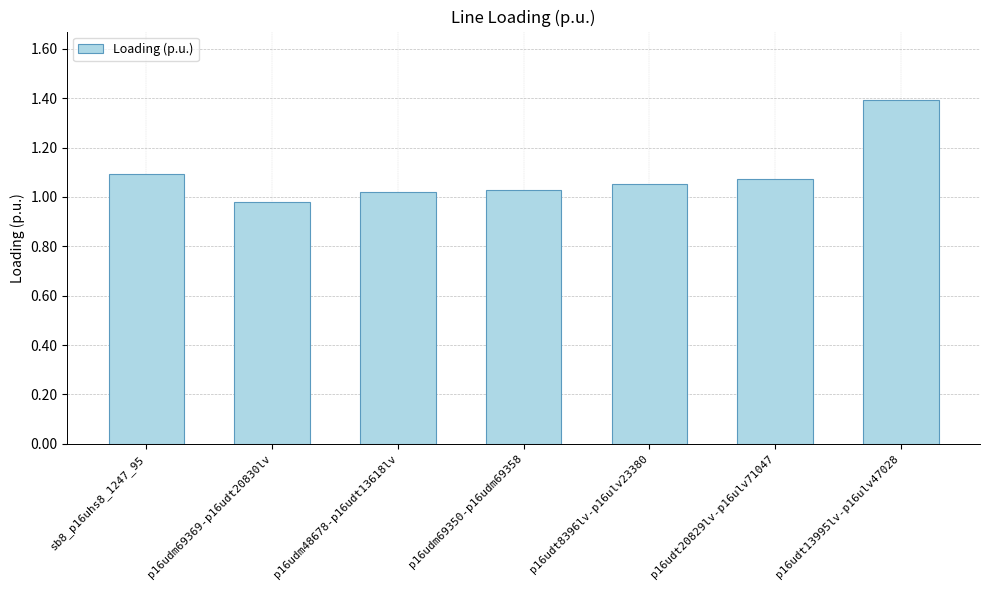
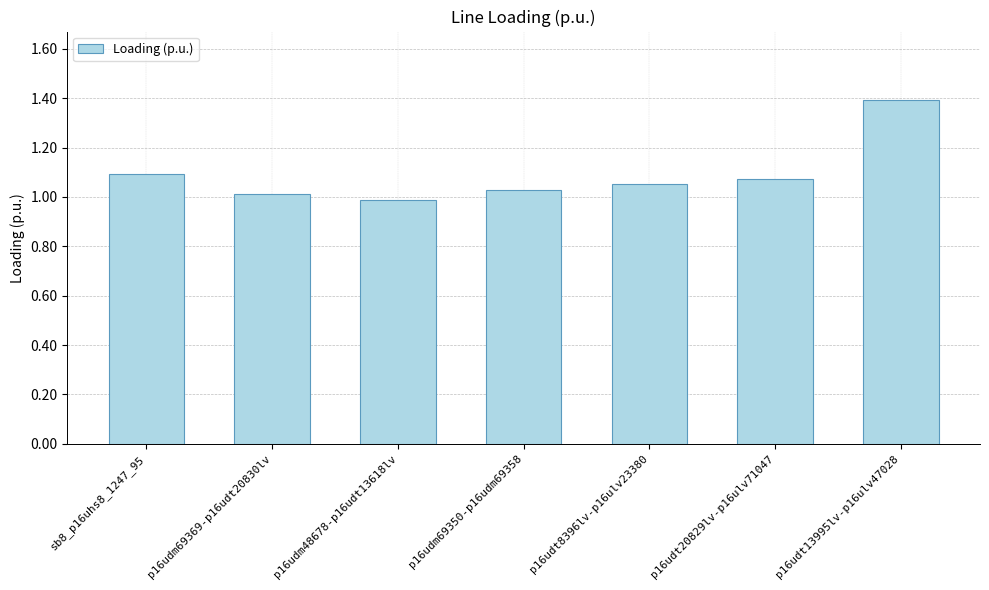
  {
    "sb8_p16uhs8_1247_95": 1.09,
-   "p16udm69369-p16udt20830lv": 0.98,
-   "p16udm48678-p16udt13618lv": 1.02,
+   "p16udm69369-p16udt20830lv": 1.01,
+   "p16udm48678-p16udt13618lv": 0.99,
    "p16udm69350-p16udm69358": 1.03,
    "p16udt8396lv-p16ulv23380": 1.05,
    "p16udt20829lv-p16ulv71047": 1.07,
    "p16udt13995lv-p16ulv47028": 1.39
  }
